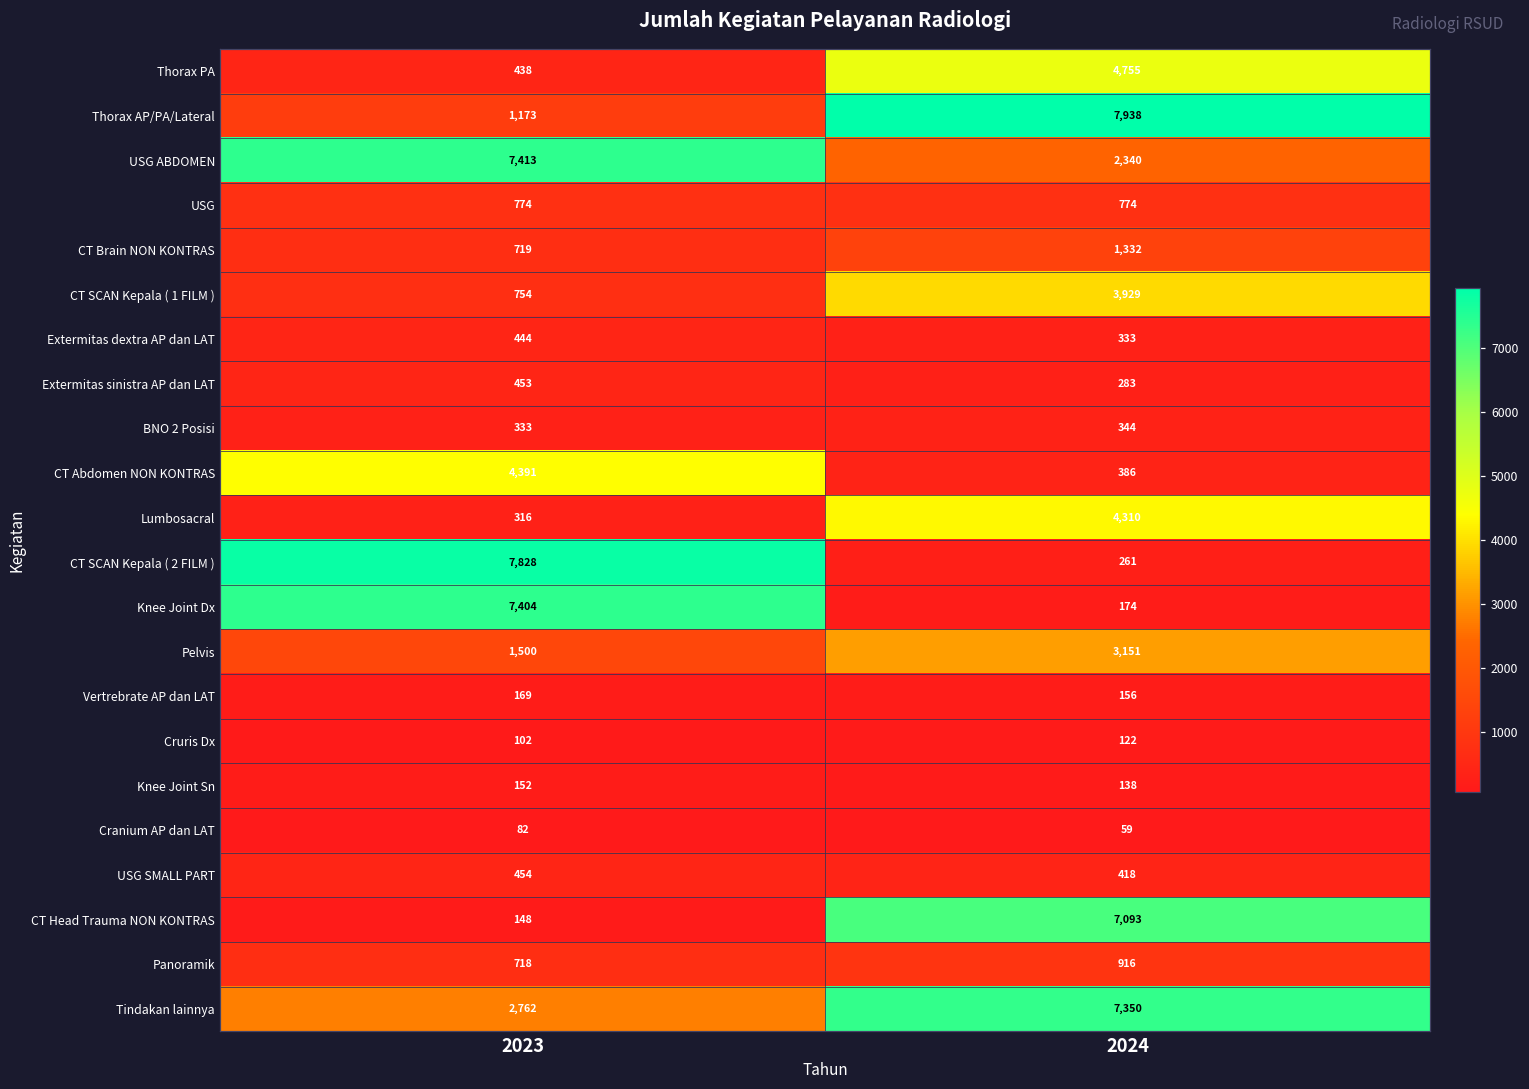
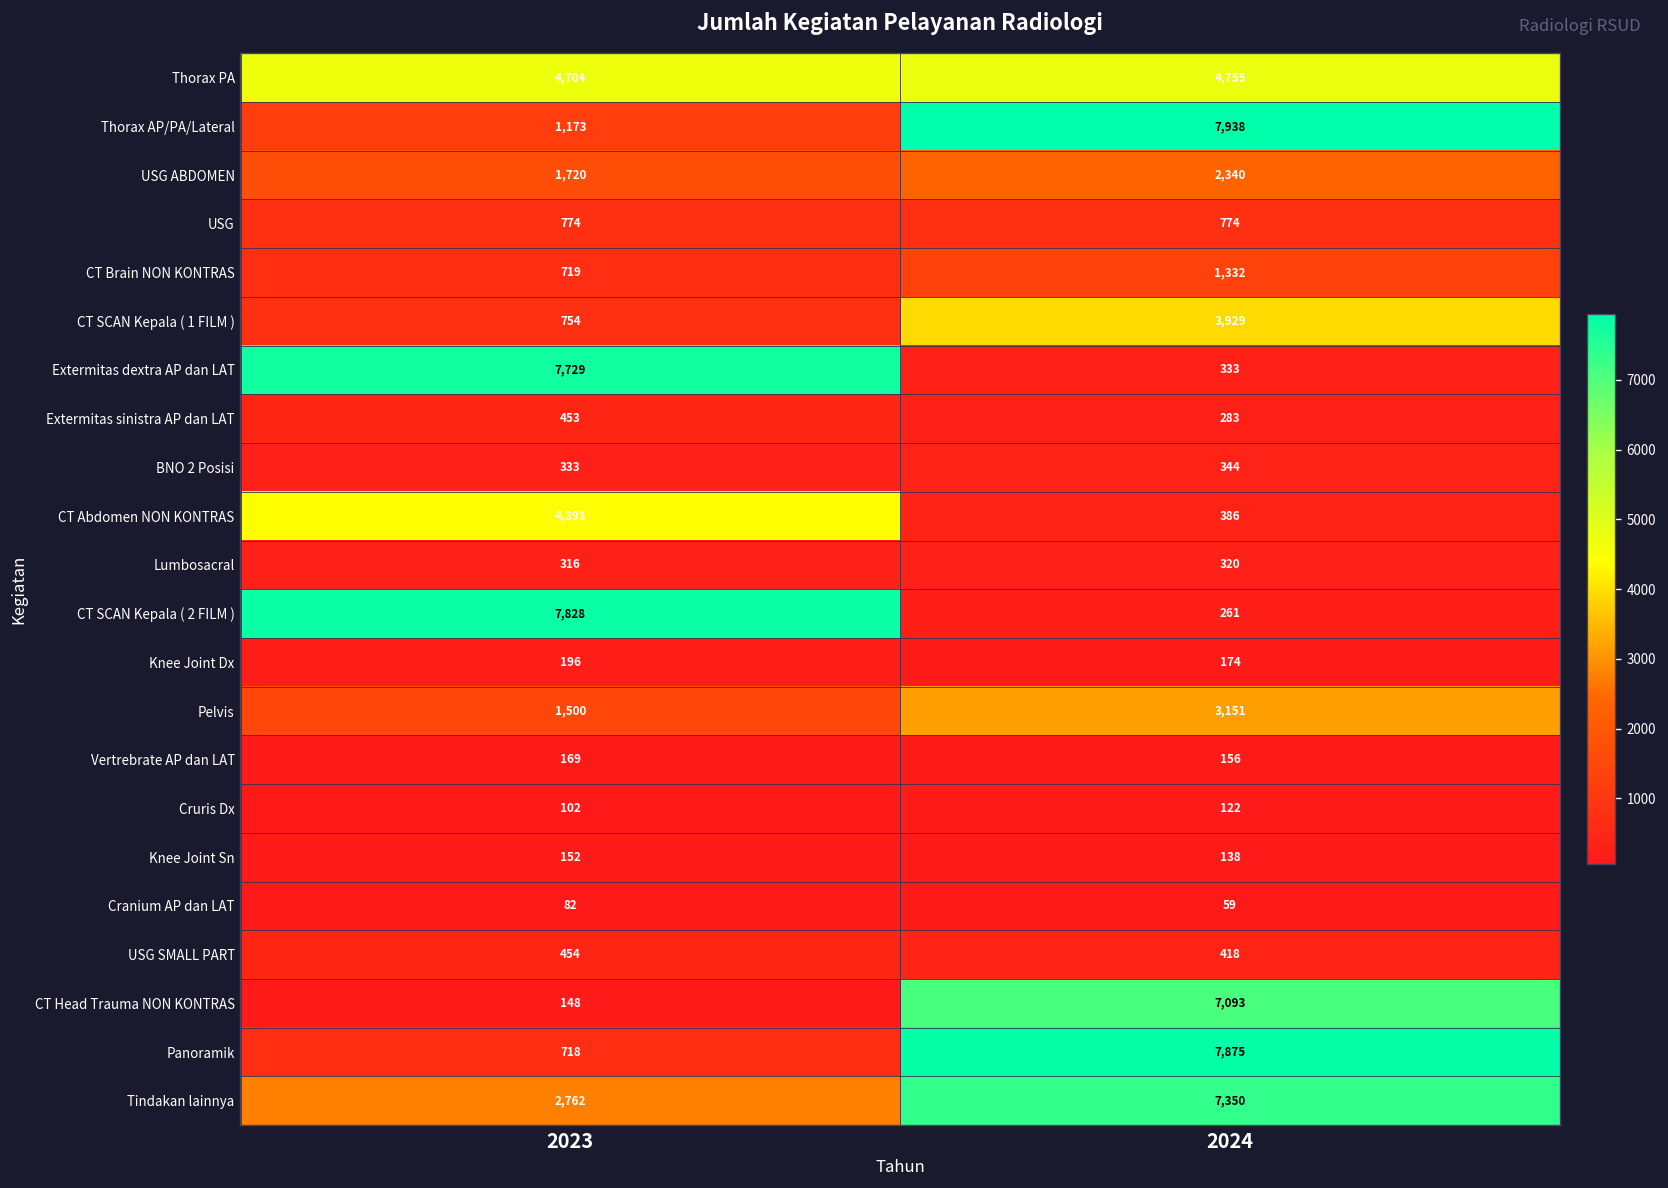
  {
    "Thorax PA": {
-     "2023": "438",
+     "2023": "4,704",
      "2024": "4,755"
    },
    "Thorax AP/PA/Lateral": {
      "2023": "1,173",
      "2024": "7,938"
    },
    "USG ABDOMEN": {
-     "2023": "7,413",
+     "2023": "1,720",
      "2024": "2,340"
    },
    "USG": {
      "2023": "774",
      "2024": "774"
    },
    "CT Brain NON KONTRAS": {
      "2023": "719",
      "2024": "1,332"
    },
    "CT SCAN Kepala ( 1 FILM )": {
      "2023": "754",
      "2024": "3,929"
    },
    "Extermitas dextra AP dan LAT": {
-     "2023": "444",
+     "2023": "7,729",
      "2024": "333"
    },
    "Extermitas sinistra AP dan LAT": {
      "2023": "453",
      "2024": "283"
    },
    "BNO 2 Posisi": {
      "2023": "333",
      "2024": "344"
    },
    "CT Abdomen NON KONTRAS": {
      "2023": "4,391",
      "2024": "386"
    },
    "Lumbosacral": {
      "2023": "316",
-     "2024": "4,310"
+     "2024": "320"
    },
    "CT SCAN Kepala ( 2 FILM )": {
      "2023": "7,828",
      "2024": "261"
    },
    "Knee Joint Dx": {
-     "2023": "7,404",
+     "2023": "196",
      "2024": "174"
    },
    "Pelvis": {
      "2023": "1,500",
      "2024": "3,151"
    },
    "Vertrebrate AP dan LAT": {
      "2023": "169",
      "2024": "156"
    },
    "Cruris Dx": {
      "2023": "102",
      "2024": "122"
    },
    "Knee Joint Sn": {
      "2023": "152",
      "2024": "138"
    },
    "Cranium AP dan LAT": {
      "2023": "82",
      "2024": "59"
    },
    "USG SMALL PART": {
      "2023": "454",
      "2024": "418"
    },
    "CT Head Trauma NON KONTRAS": {
      "2023": "148",
      "2024": "7,093"
    },
    "Panoramik": {
      "2023": "718",
-     "2024": "916"
+     "2024": "7,875"
    },
    "Tindakan lainnya": {
      "2023": "2,762",
      "2024": "7,350"
    }
  }
